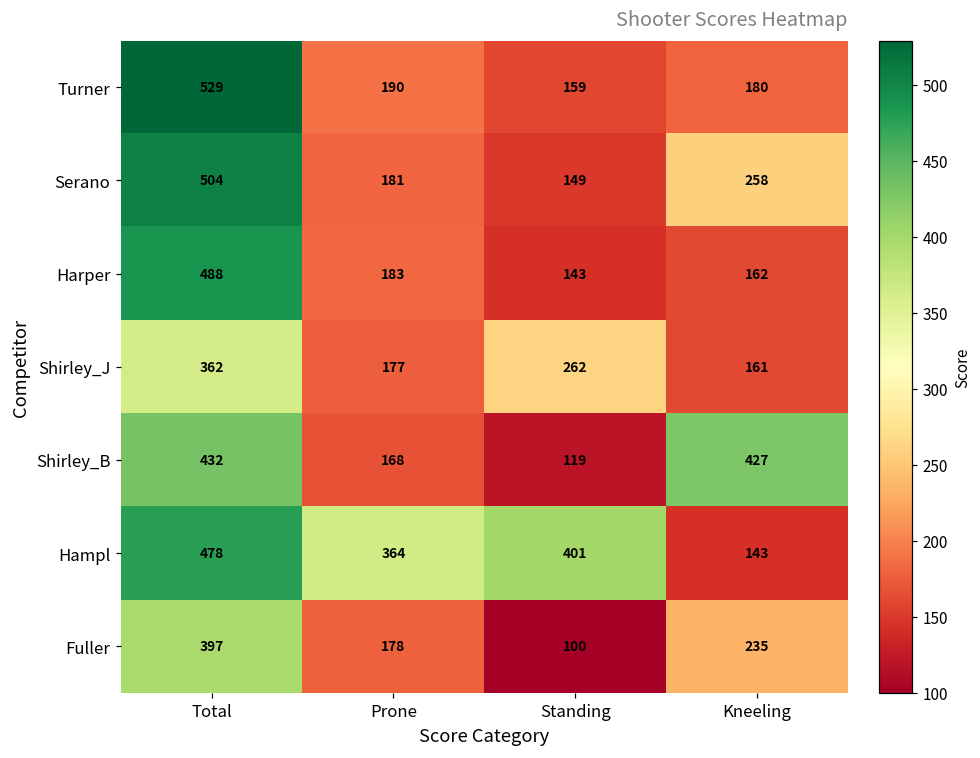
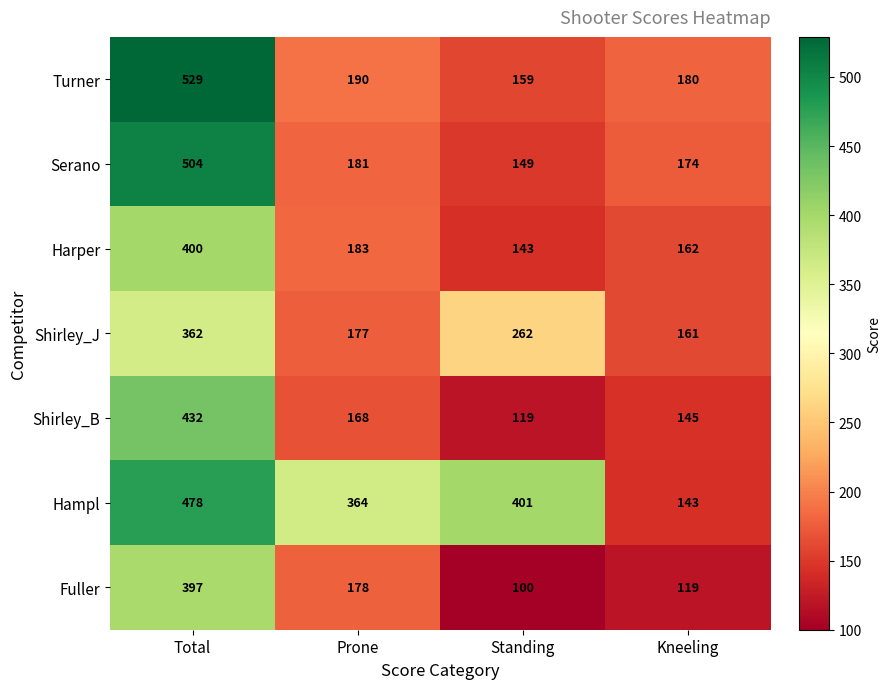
  {
    "Turner": {
      "Total": 529,
      "Prone": 190,
      "Standing": 159,
      "Kneeling": 180
    },
    "Serano": {
      "Total": 504,
      "Prone": 181,
      "Standing": 149,
-     "Kneeling": 258
+     "Kneeling": 174
    },
    "Harper": {
-     "Total": 488,
+     "Total": 400,
      "Prone": 183,
      "Standing": 143,
      "Kneeling": 162
    },
    "Shirley_J": {
      "Total": 362,
      "Prone": 177,
      "Standing": 262,
      "Kneeling": 161
    },
    "Shirley_B": {
      "Total": 432,
      "Prone": 168,
      "Standing": 119,
-     "Kneeling": 427
+     "Kneeling": 145
    },
    "Hampl": {
      "Total": 478,
      "Prone": 364,
      "Standing": 401,
      "Kneeling": 143
    },
    "Fuller": {
      "Total": 397,
      "Prone": 178,
      "Standing": 100,
-     "Kneeling": 235
+     "Kneeling": 119
    }
  }
